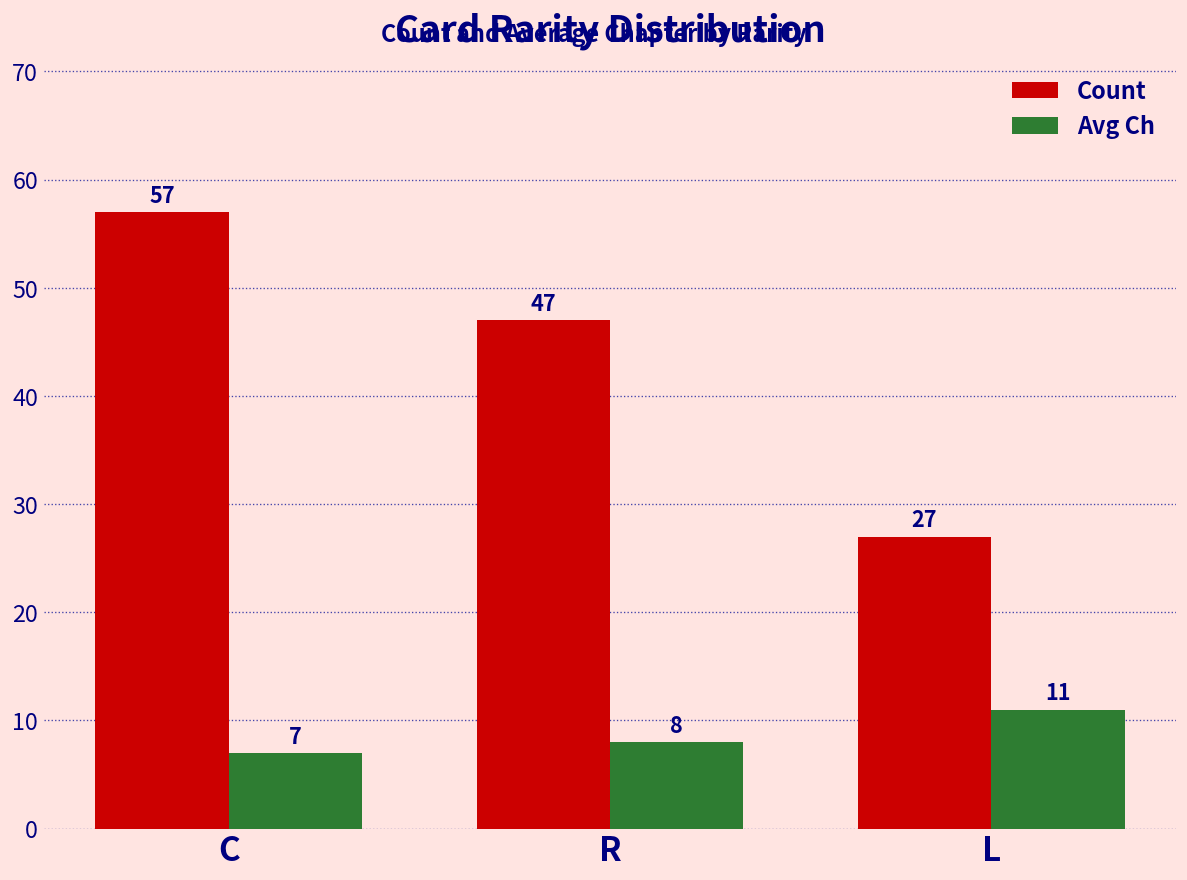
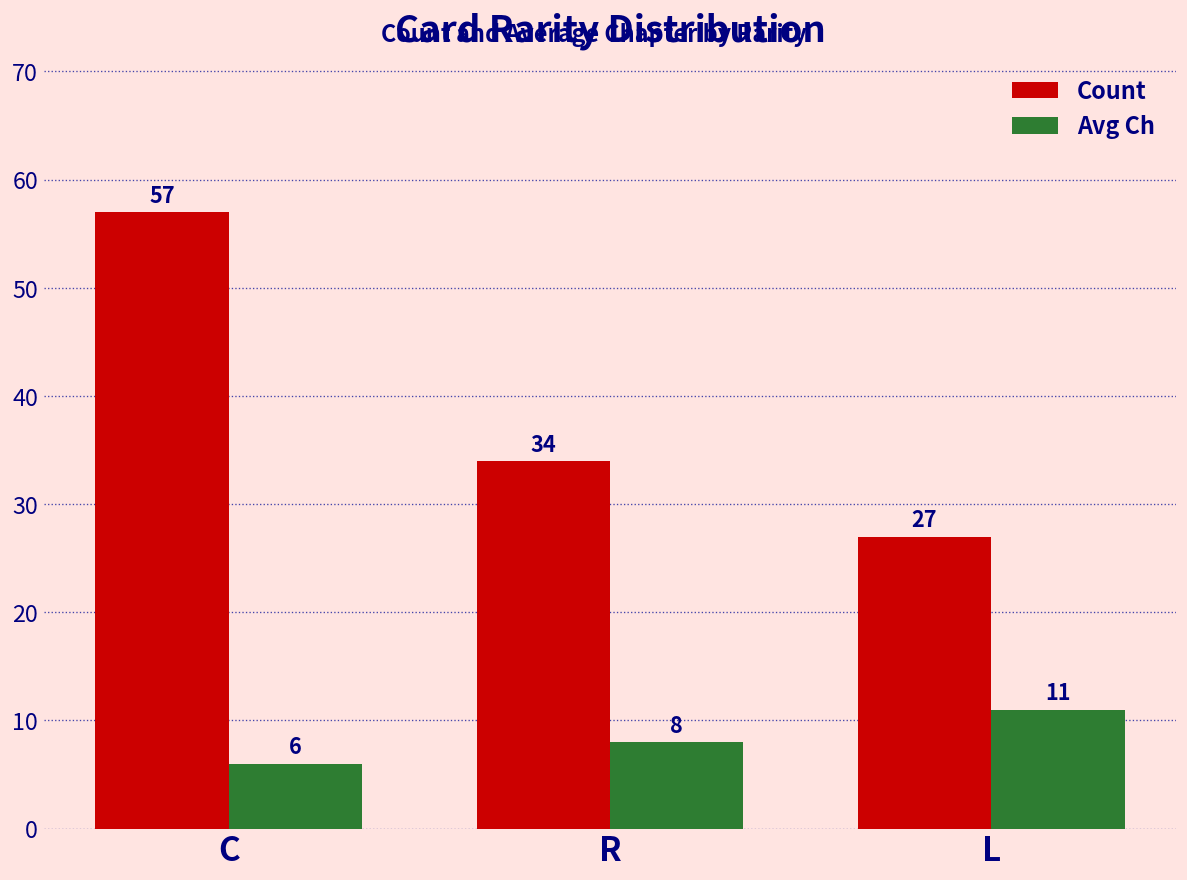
  {
    "Count": {
      "C": 57,
-     "R": 47,
+     "R": 34,
      "L": 27
    },
    "Avg Ch": {
-     "C": 7,
+     "C": 6,
      "R": 8,
      "L": 11
    }
  }
